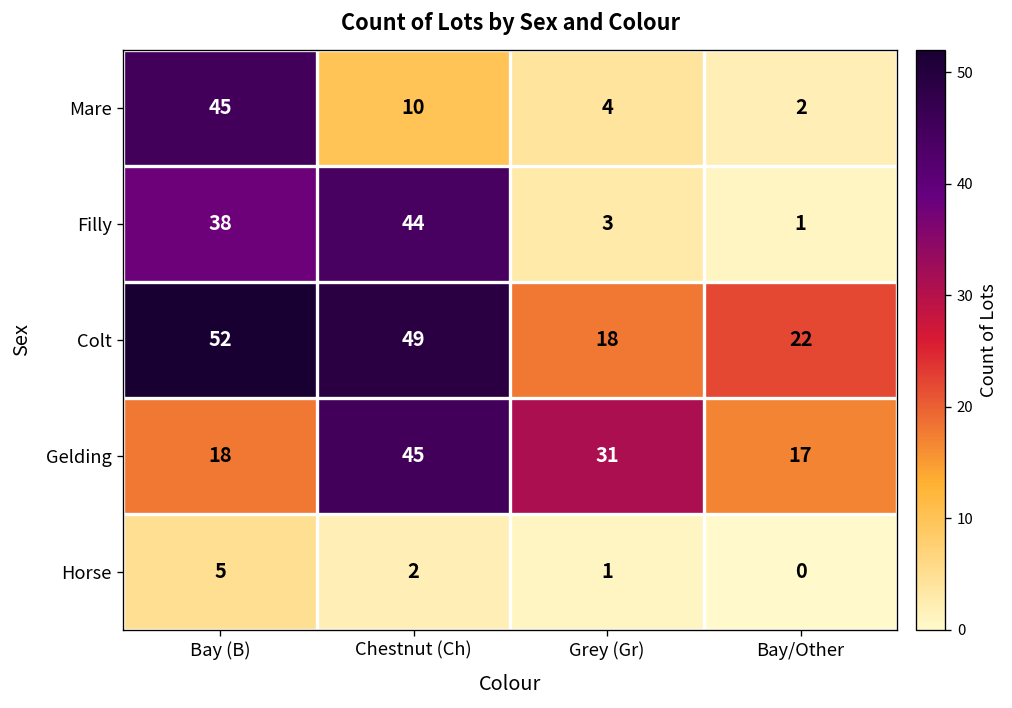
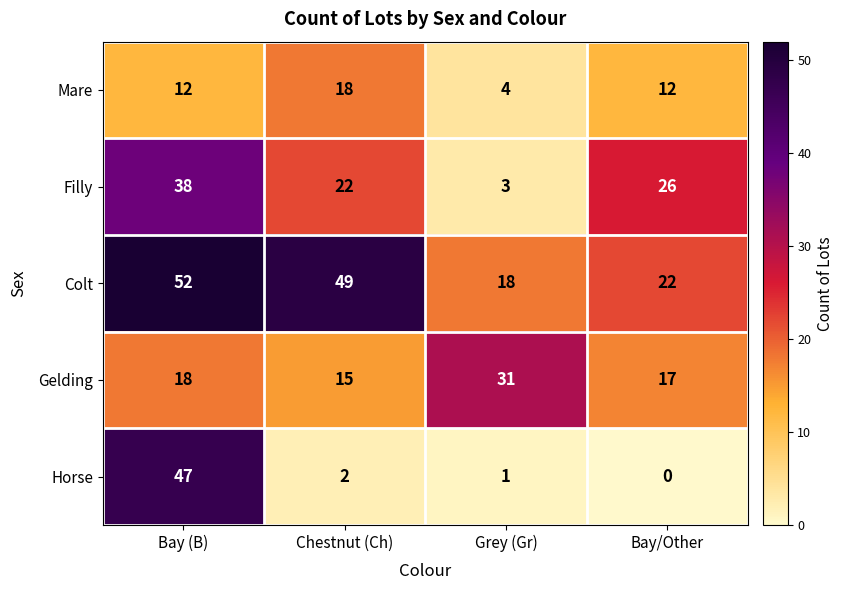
  {
    "Mare": {
-     "Bay (B)": 45,
-     "Chestnut (Ch)": 10,
+     "Bay (B)": 12,
+     "Chestnut (Ch)": 18,
      "Grey (Gr)": 4,
-     "Bay/Other": 2
+     "Bay/Other": 12
    },
    "Filly": {
      "Bay (B)": 38,
-     "Chestnut (Ch)": 44,
+     "Chestnut (Ch)": 22,
      "Grey (Gr)": 3,
-     "Bay/Other": 1
+     "Bay/Other": 26
    },
    "Colt": {
      "Bay (B)": 52,
      "Chestnut (Ch)": 49,
      "Grey (Gr)": 18,
      "Bay/Other": 22
    },
    "Gelding": {
      "Bay (B)": 18,
-     "Chestnut (Ch)": 45,
+     "Chestnut (Ch)": 15,
      "Grey (Gr)": 31,
      "Bay/Other": 17
    },
    "Horse": {
-     "Bay (B)": 5,
+     "Bay (B)": 47,
      "Chestnut (Ch)": 2,
      "Grey (Gr)": 1,
      "Bay/Other": 0
    }
  }
